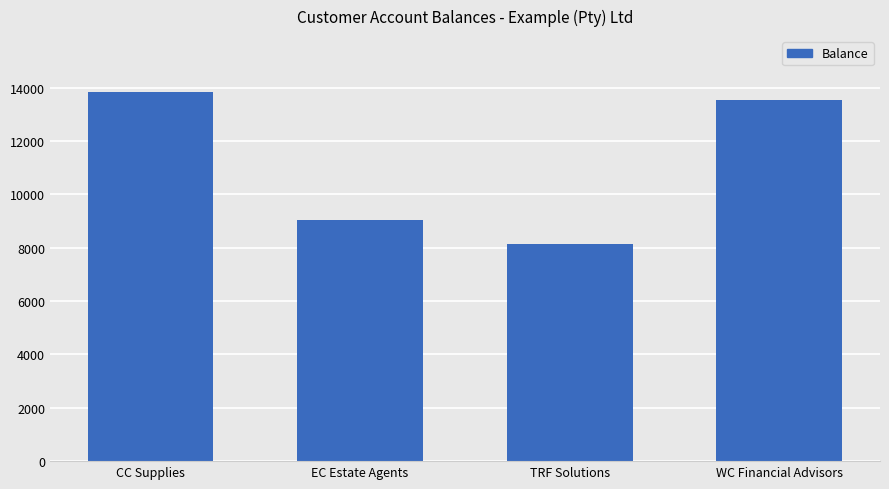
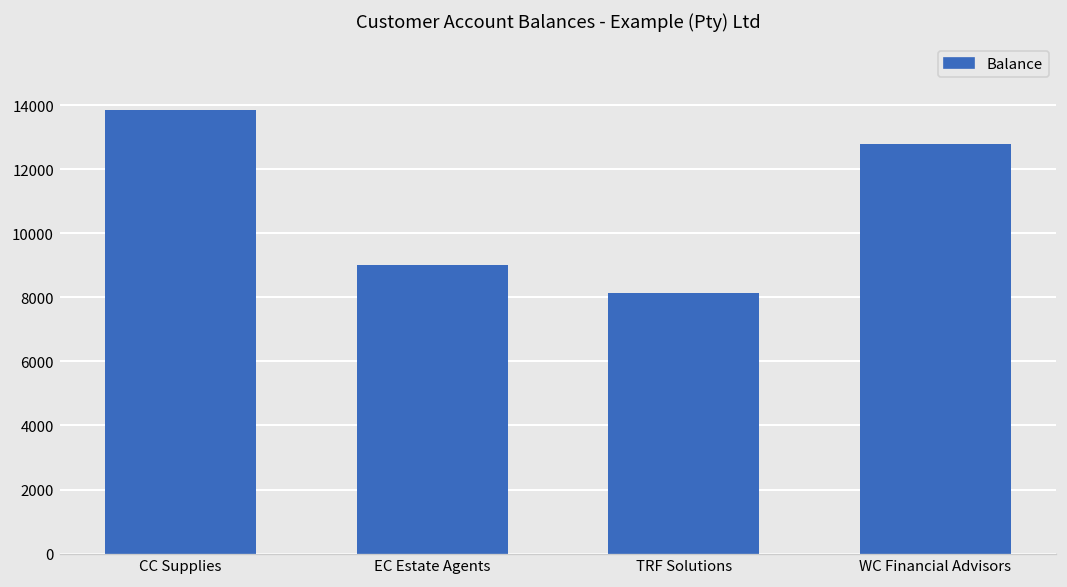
  {
    "CC Supplies": 13900,
    "EC Estate Agents": 9000,
    "TRF Solutions": 8200,
-   "WC Financial Advisors": 13500
+   "WC Financial Advisors": 12800
  }
